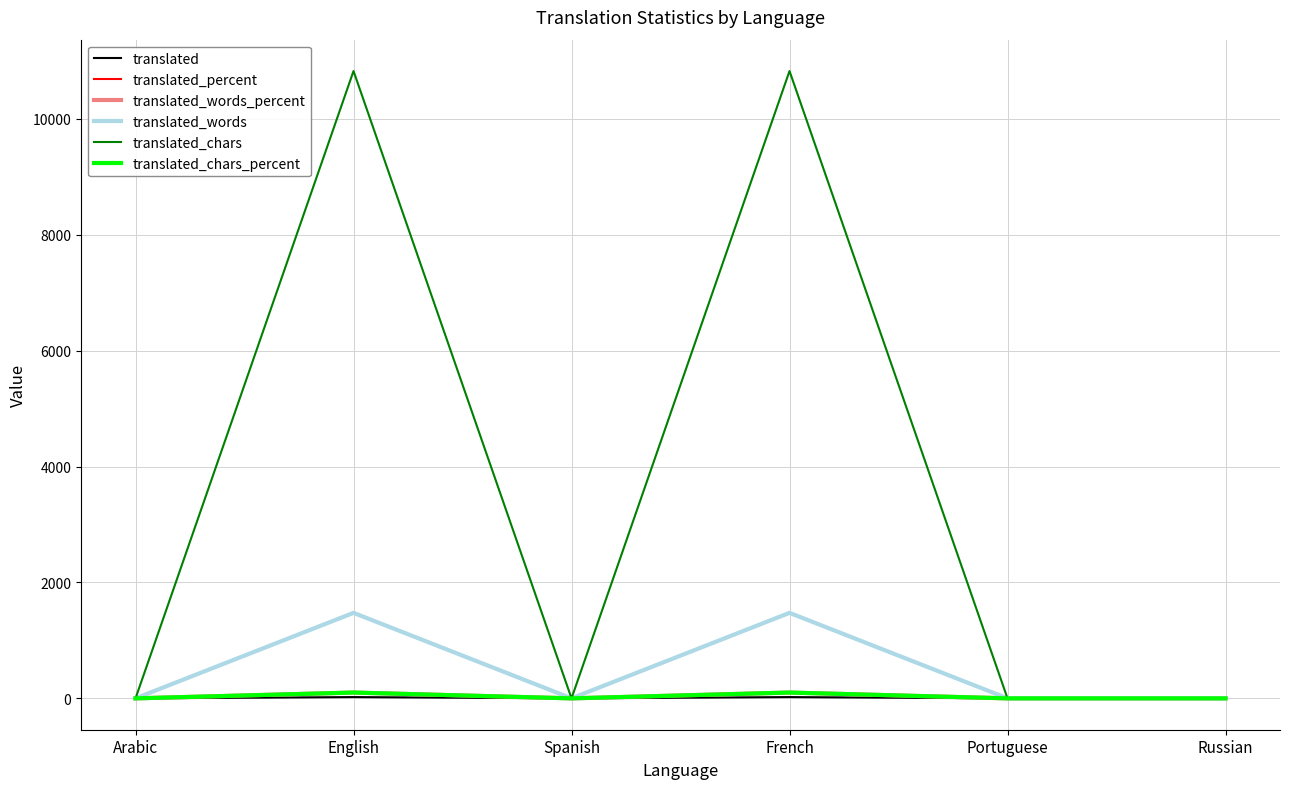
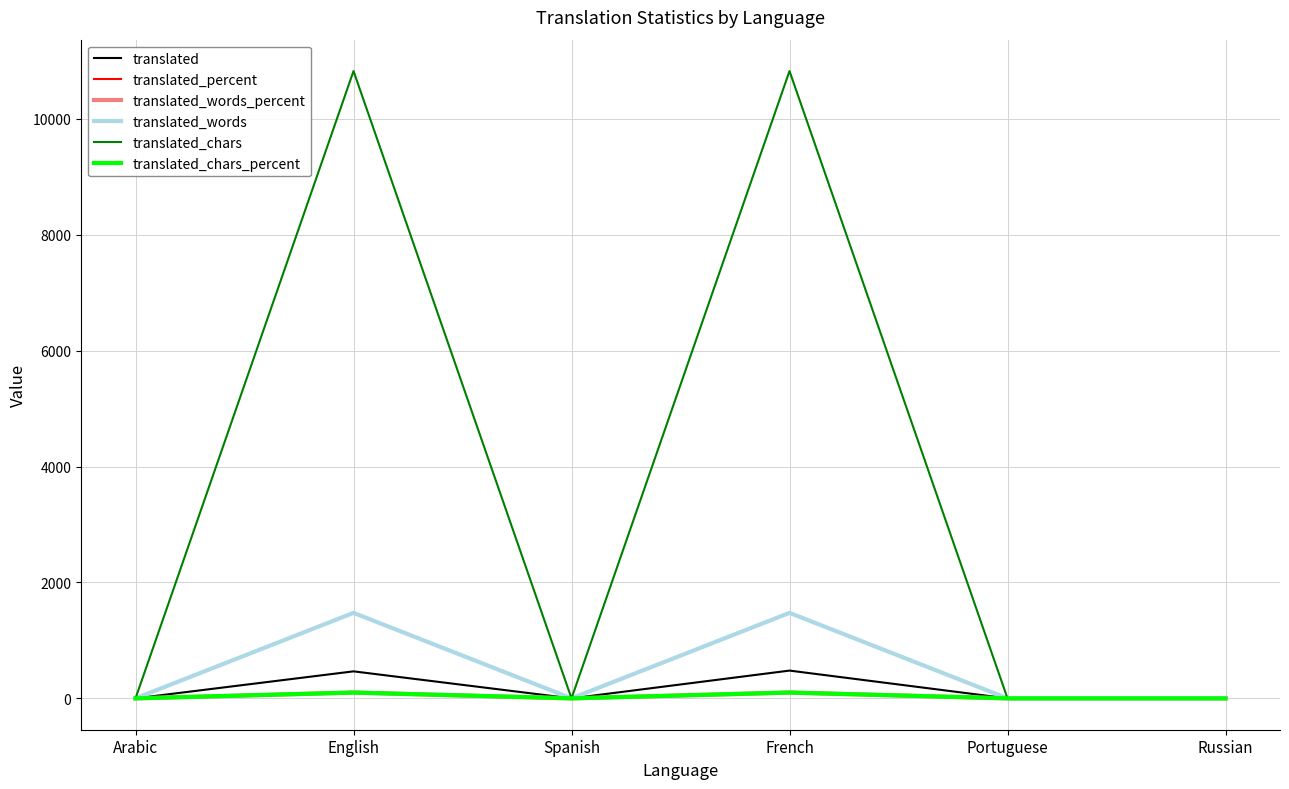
  {
    "translated": {
-     "English": 0,
-     "French": 0
+     "English": 500,
+     "French": 500
    },
    "translated_chars_percent": {
      "English": 100,
      "French": 100
    },
    "translated_words": {
      "English": 1500,
      "French": 1500
    },
    "translated_chars": {
      "English": 10800,
      "French": 10800
    }
  }
